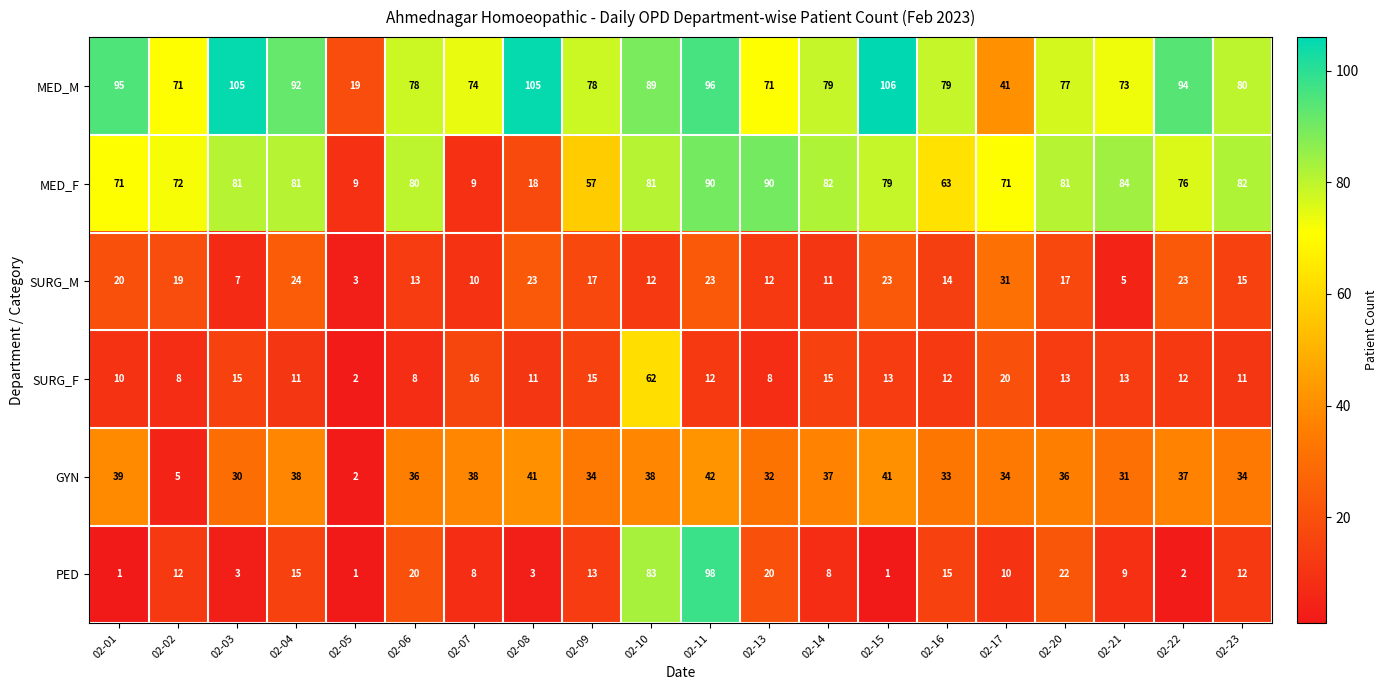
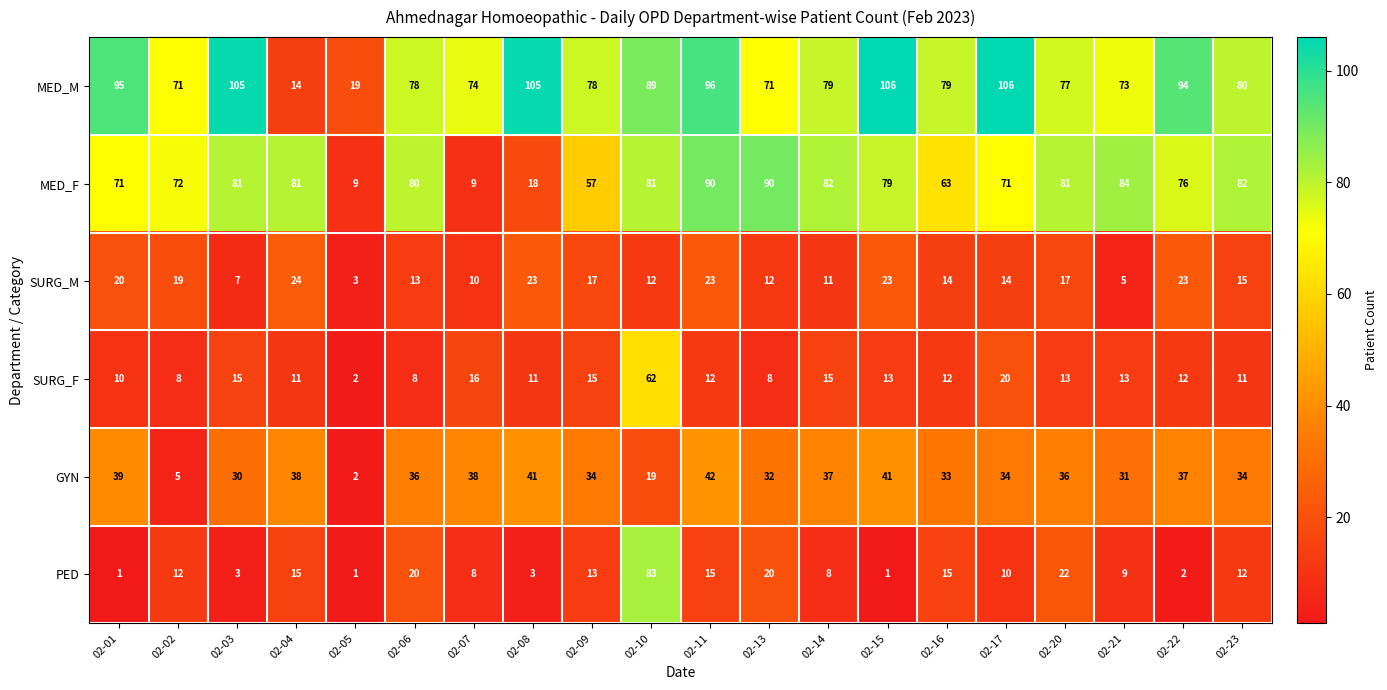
  {
    "MED_M": {
      "02-01": 95,
      "02-02": 71,
      "02-03": 105,
-     "02-04": 92,
+     "02-04": 14,
      "02-05": 19,
      "02-06": 78,
      "02-07": 74,
      "02-08": 105,
      "02-09": 78,
      "02-10": 89,
      "02-11": 96,
      "02-13": 71,
      "02-14": 79,
      "02-15": 106,
      "02-16": 79,
-     "02-17": 41,
+     "02-17": 106,
      "02-20": 77,
      "02-21": 73,
      "02-22": 94,
      "02-23": 80
    },
    "MED_F": {
      "02-01": 71,
      "02-02": 72,
      "02-03": 81,
      "02-04": 81,
      "02-05": 9,
      "02-06": 80,
      "02-07": 9,
      "02-08": 18,
      "02-09": 57,
      "02-10": 81,
      "02-11": 90,
      "02-13": 90,
      "02-14": 82,
      "02-15": 79,
      "02-16": 63,
      "02-17": 71,
      "02-20": 81,
      "02-21": 84,
      "02-22": 76,
      "02-23": 82
    },
    "SURG_M": {
      "02-01": 20,
      "02-02": 19,
      "02-03": 7,
      "02-04": 24,
      "02-05": 3,
      "02-06": 13,
      "02-07": 10,
      "02-08": 23,
      "02-09": 17,
      "02-10": 12,
      "02-11": 23,
      "02-13": 12,
      "02-14": 11,
      "02-15": 23,
      "02-16": 14,
-     "02-17": 31,
+     "02-17": 14,
      "02-20": 17,
      "02-21": 5,
      "02-22": 23,
      "02-23": 15
    },
    "SURG_F": {
      "02-01": 10,
      "02-02": 8,
      "02-03": 15,
      "02-04": 11,
      "02-05": 2,
      "02-06": 8,
      "02-07": 16,
      "02-08": 11,
      "02-09": 15,
      "02-10": 62,
      "02-11": 12,
      "02-13": 8,
      "02-14": 15,
      "02-15": 13,
      "02-16": 12,
      "02-17": 20,
      "02-20": 13,
      "02-21": 13,
      "02-22": 12,
      "02-23": 11
    },
    "GYN": {
      "02-01": 39,
      "02-02": 5,
      "02-03": 30,
      "02-04": 38,
      "02-05": 2,
      "02-06": 36,
      "02-07": 38,
      "02-08": 41,
      "02-09": 34,
-     "02-10": 38,
+     "02-10": 19,
      "02-11": 42,
      "02-13": 32,
      "02-14": 37,
      "02-15": 41,
      "02-16": 33,
      "02-17": 34,
      "02-20": 36,
      "02-21": 31,
      "02-22": 37,
      "02-23": 34
    },
    "PED": {
      "02-01": 1,
      "02-02": 12,
      "02-03": 3,
      "02-04": 15,
      "02-05": 1,
      "02-06": 20,
      "02-07": 8,
      "02-08": 3,
      "02-09": 13,
      "02-10": 83,
-     "02-11": 98,
+     "02-11": 15,
      "02-13": 20,
      "02-14": 8,
      "02-15": 1,
      "02-16": 15,
      "02-17": 10,
      "02-20": 22,
      "02-21": 9,
      "02-22": 2,
      "02-23": 12
    }
  }
